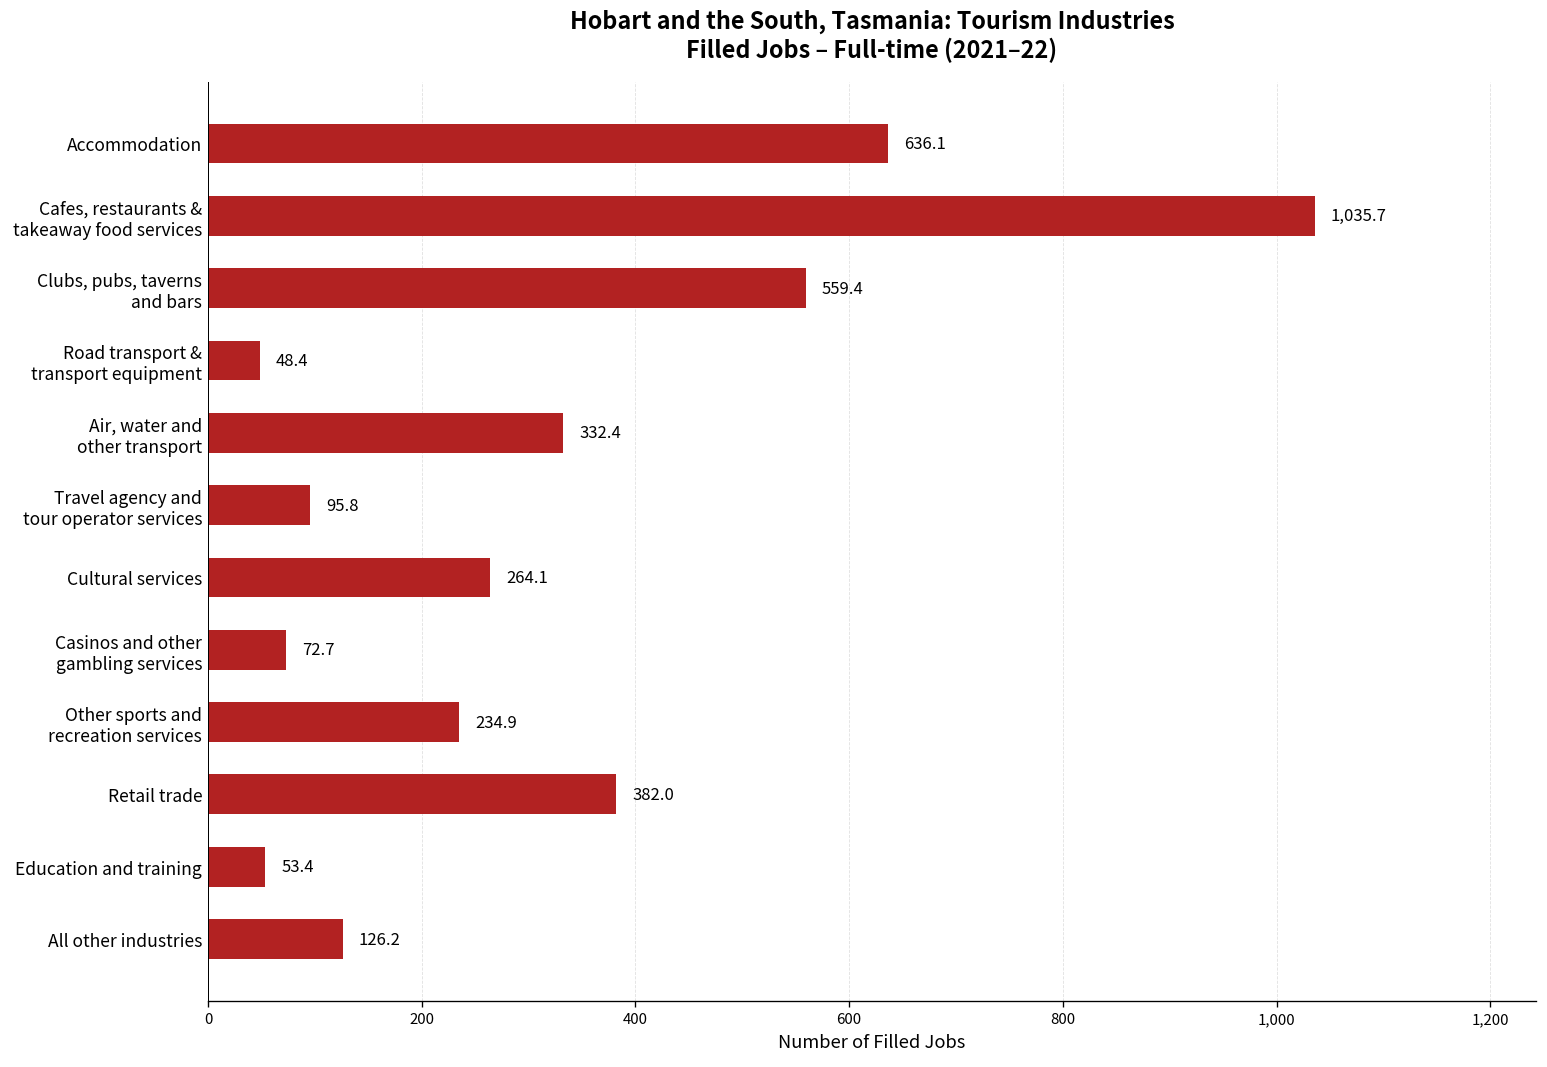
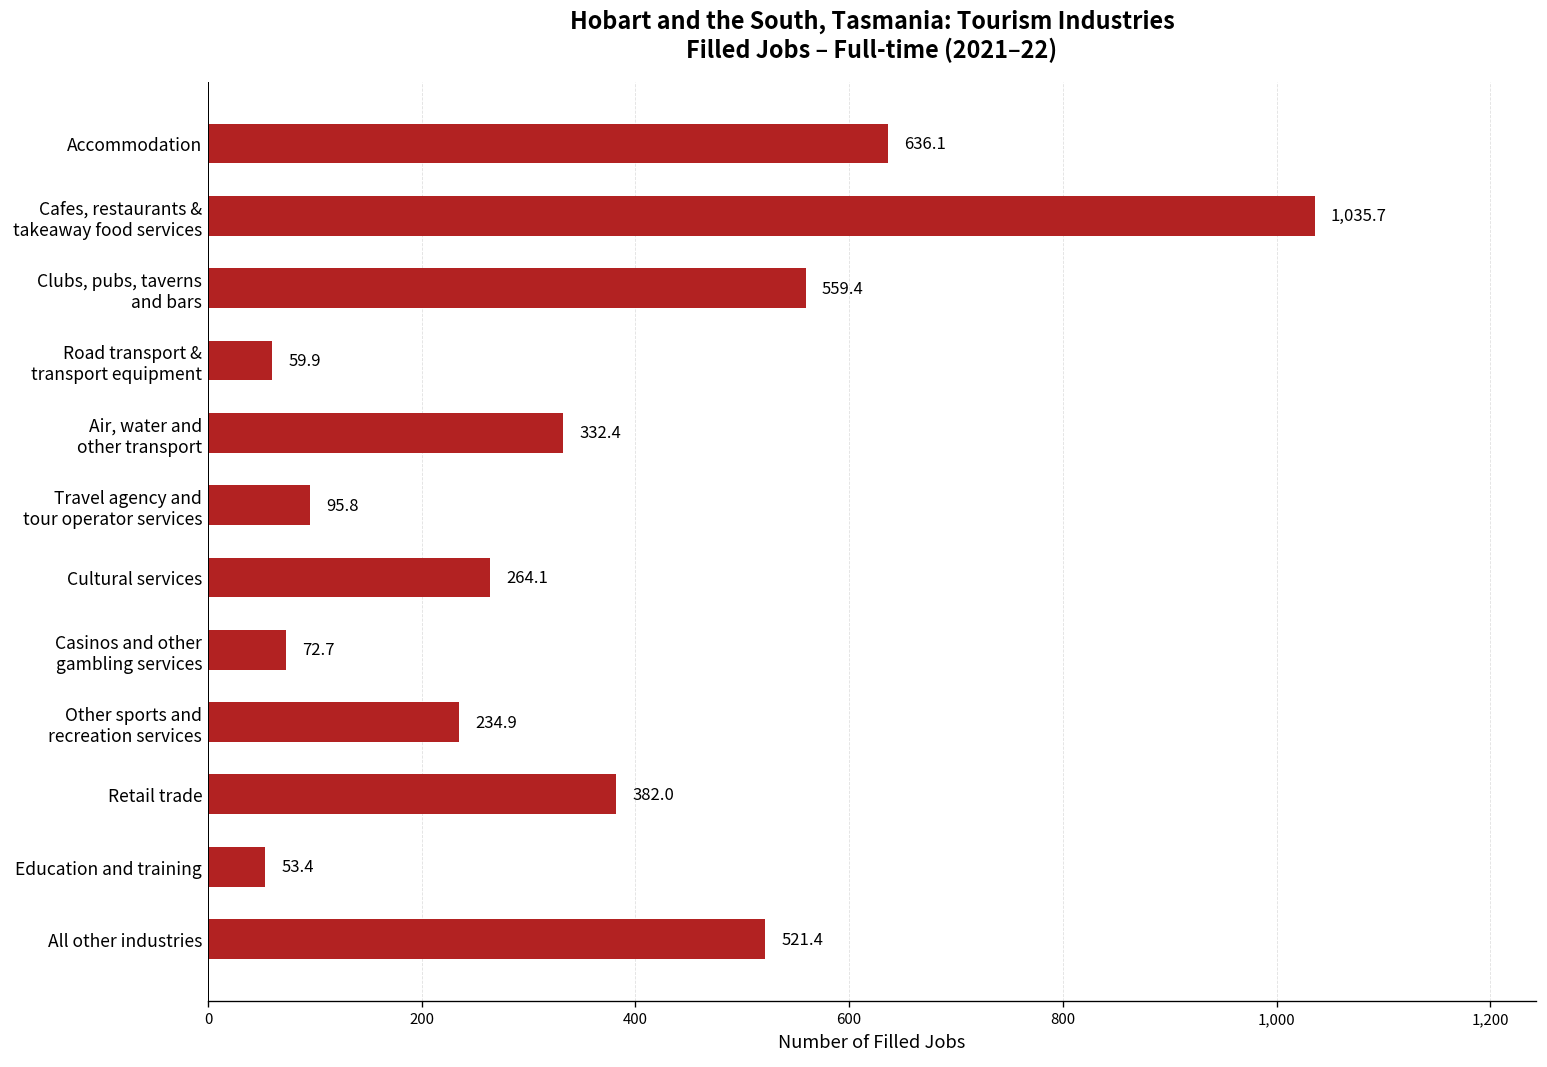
  {
    "Accommodation": "636.1",
    "Cafes, restaurants & takeaway food services": "1,035.7",
    "Clubs, pubs, taverns and bars": "559.4",
-   "Road transport & transport equipment": "48.4",
+   "Road transport & transport equipment": "59.9",
    "Air, water and other transport": "332.4",
    "Travel agency and tour operator services": "95.8",
    "Cultural services": "264.1",
    "Casinos and other gambling services": "72.7",
    "Other sports and recreation services": "234.9",
    "Retail trade": "382.0",
    "Education and training": "53.4",
-   "All other industries": "126.2"
+   "All other industries": "521.4"
  }
